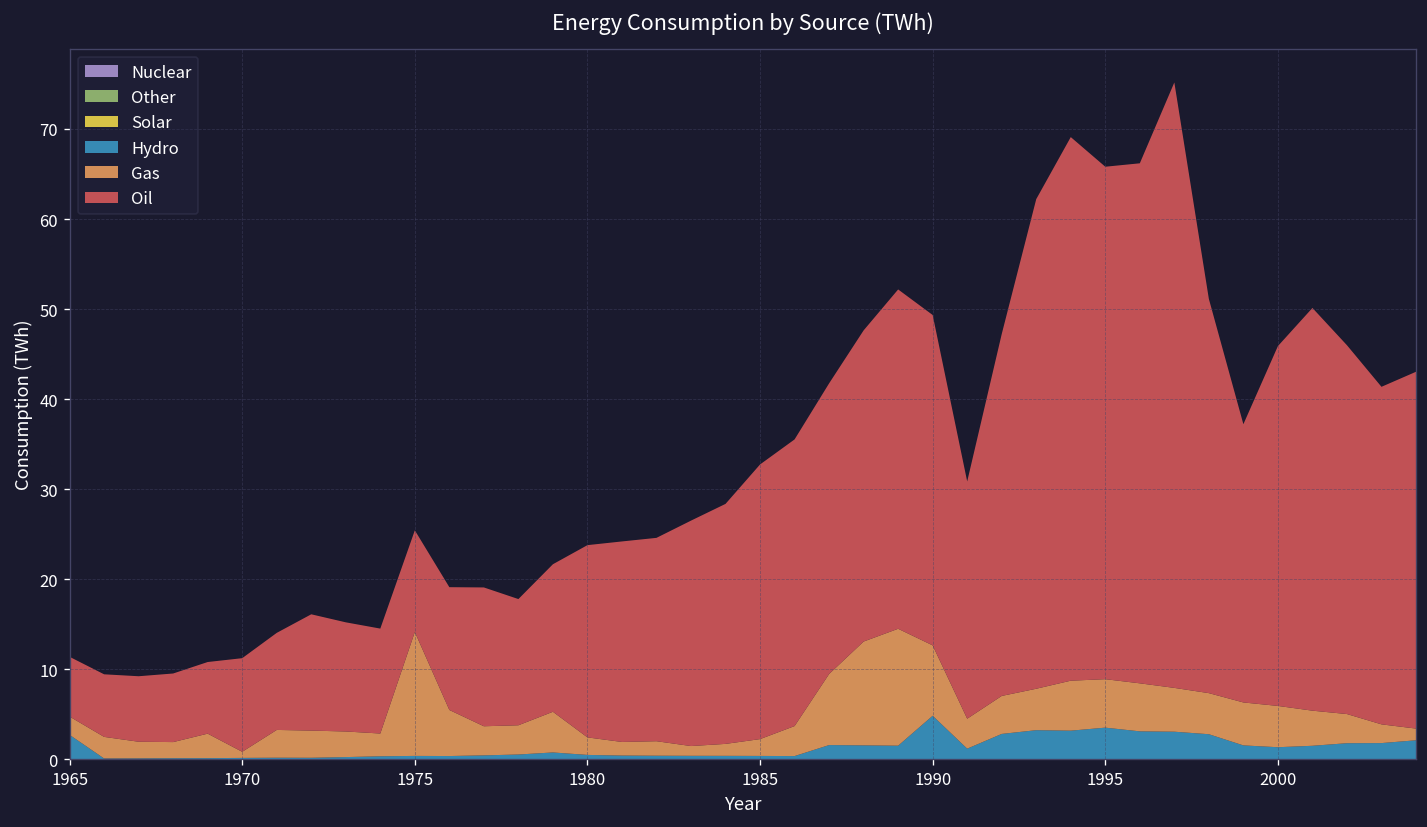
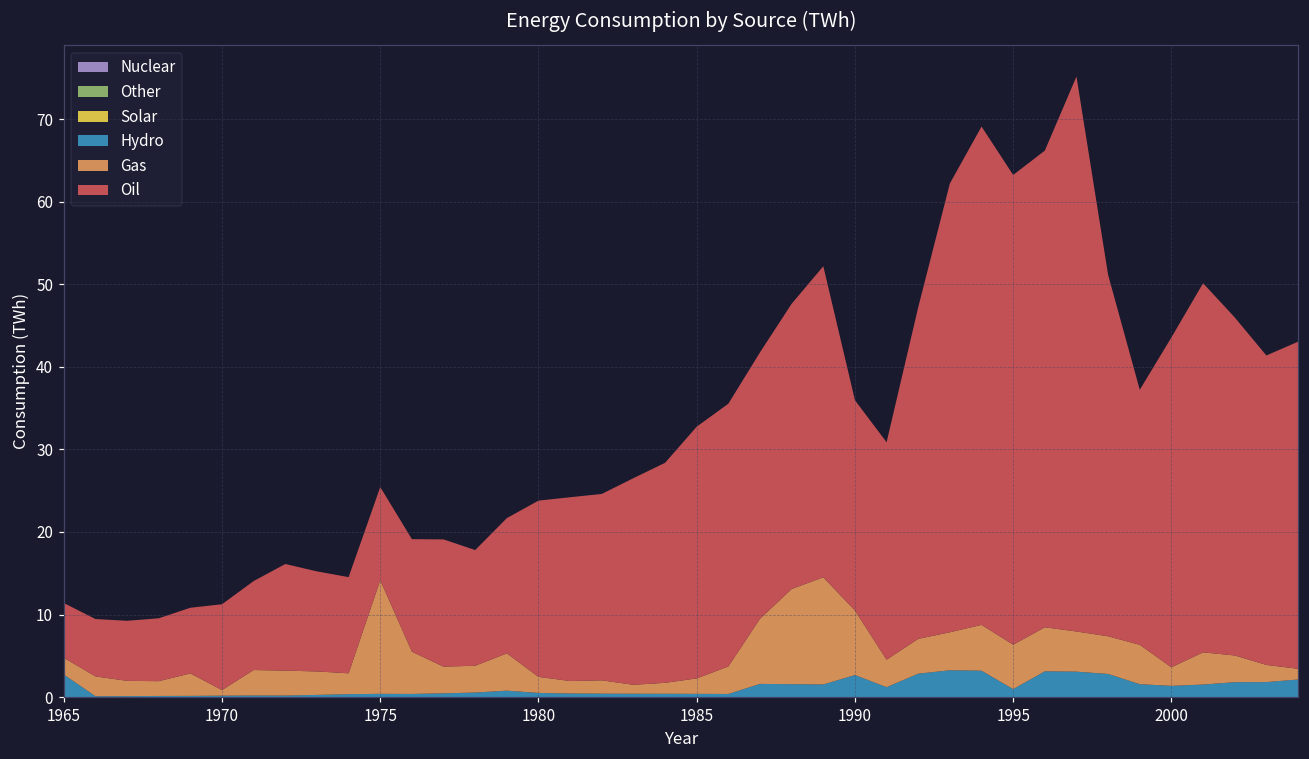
  {
    "Solar": {
      "1965": 0,
      "1975": 0,
      "1980": 0,
      "1985": 0,
      "1990": 0,
      "1995": 0,
      "2000": 0
    },
    "Hydro": {
      "1965": 3,
      "1975": 0,
      "1980": 1,
      "1985": 0,
-     "1990": 5,
-     "1995": 4,
+     "1990": 3,
+     "1995": 1,
      "2000": 1
    },
    "Gas": {
      "1965": 2,
      "1970": 1,
      "1975": 14,
      "1980": 2,
      "1985": 2,
      "1990": 8,
      "1995": 5,
-     "2000": 5
+     "2000": 2
    },
    "Oil": {
      "1965": 7,
      "1970": 10,
      "1975": 11,
      "1980": 21,
      "1985": 30,
-     "1990": 37,
+     "1990": 25,
      "1995": 57,
      "2000": 40
    }
  }
